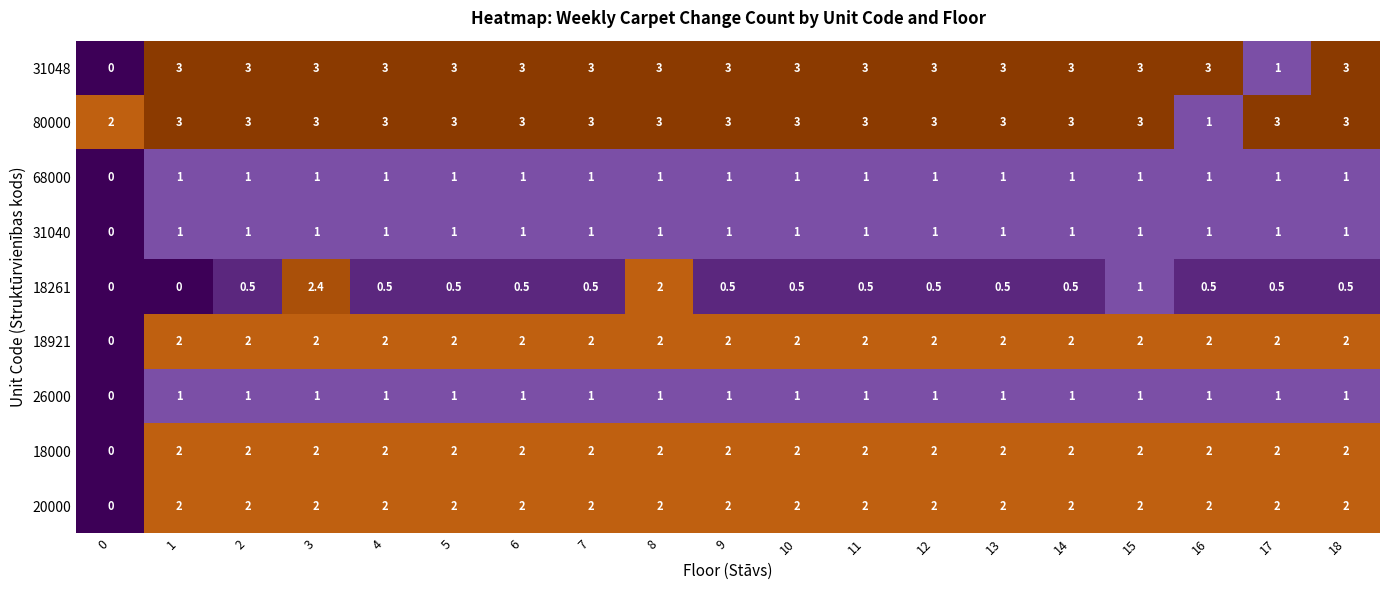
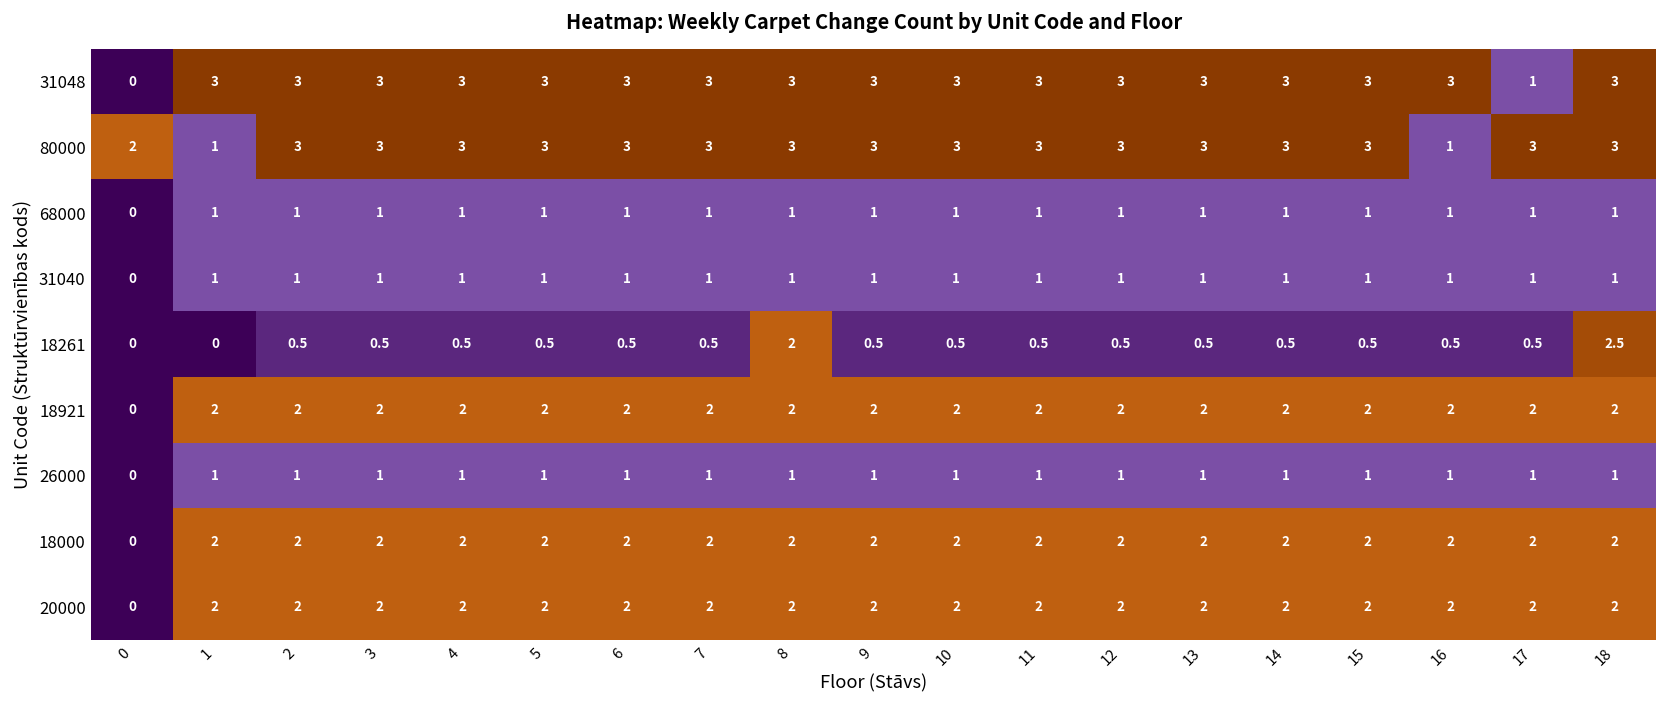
  {
    "31048": {
      "0": 0,
      "1": 3,
      "2": 3,
      "3": 3,
      "4": 3,
      "5": 3,
      "6": 3,
      "7": 3,
      "8": 3,
      "9": 3,
      "10": 3,
      "11": 3,
      "12": 3,
      "13": 3,
      "14": 3,
      "15": 3,
      "16": 3,
      "17": 1,
      "18": 3
    },
    "80000": {
      "0": 2,
-     "1": 3,
+     "1": 1,
      "2": 3,
      "3": 3,
      "4": 3,
      "5": 3,
      "6": 3,
      "7": 3,
      "8": 3,
      "9": 3,
      "10": 3,
      "11": 3,
      "12": 3,
      "13": 3,
      "14": 3,
      "15": 3,
      "16": 1,
      "17": 3,
      "18": 3
    },
    "68000": {
      "0": 0,
      "1": 1,
      "2": 1,
      "3": 1,
      "4": 1,
      "5": 1,
      "6": 1,
      "7": 1,
      "8": 1,
      "9": 1,
      "10": 1,
      "11": 1,
      "12": 1,
      "13": 1,
      "14": 1,
      "15": 1,
      "16": 1,
      "17": 1,
      "18": 1
    },
    "31040": {
      "0": 0,
      "1": 1,
      "2": 1,
      "3": 1,
      "4": 1,
      "5": 1,
      "6": 1,
      "7": 1,
      "8": 1,
      "9": 1,
      "10": 1,
      "11": 1,
      "12": 1,
      "13": 1,
      "14": 1,
      "15": 1,
      "16": 1,
      "17": 1,
      "18": 1
    },
    "18261": {
      "0": 0,
      "1": 0,
      "2": 0.5,
-     "3": 2.4,
+     "3": 0.5,
      "4": 0.5,
      "5": 0.5,
      "6": 0.5,
      "7": 0.5,
      "8": 2,
      "9": 0.5,
      "10": 0.5,
      "11": 0.5,
      "12": 0.5,
      "13": 0.5,
      "14": 0.5,
-     "15": 1,
+     "15": 0.5,
      "16": 0.5,
      "17": 0.5,
-     "18": 0.5
+     "18": 2.5
    },
    "18921": {
      "0": 0,
      "1": 2,
      "2": 2,
      "3": 2,
      "4": 2,
      "5": 2,
      "6": 2,
      "7": 2,
      "8": 2,
      "9": 2,
      "10": 2,
      "11": 2,
      "12": 2,
      "13": 2,
      "14": 2,
      "15": 2,
      "16": 2,
      "17": 2,
      "18": 2
    },
    "26000": {
      "0": 0,
      "1": 1,
      "2": 1,
      "3": 1,
      "4": 1,
      "5": 1,
      "6": 1,
      "7": 1,
      "8": 1,
      "9": 1,
      "10": 1,
      "11": 1,
      "12": 1,
      "13": 1,
      "14": 1,
      "15": 1,
      "16": 1,
      "17": 1,
      "18": 1
    },
    "18000": {
      "0": 0,
      "1": 2,
      "2": 2,
      "3": 2,
      "4": 2,
      "5": 2,
      "6": 2,
      "7": 2,
      "8": 2,
      "9": 2,
      "10": 2,
      "11": 2,
      "12": 2,
      "13": 2,
      "14": 2,
      "15": 2,
      "16": 2,
      "17": 2,
      "18": 2
    },
    "20000": {
      "0": 0,
      "1": 2,
      "2": 2,
      "3": 2,
      "4": 2,
      "5": 2,
      "6": 2,
      "7": 2,
      "8": 2,
      "9": 2,
      "10": 2,
      "11": 2,
      "12": 2,
      "13": 2,
      "14": 2,
      "15": 2,
      "16": 2,
      "17": 2,
      "18": 2
    }
  }
